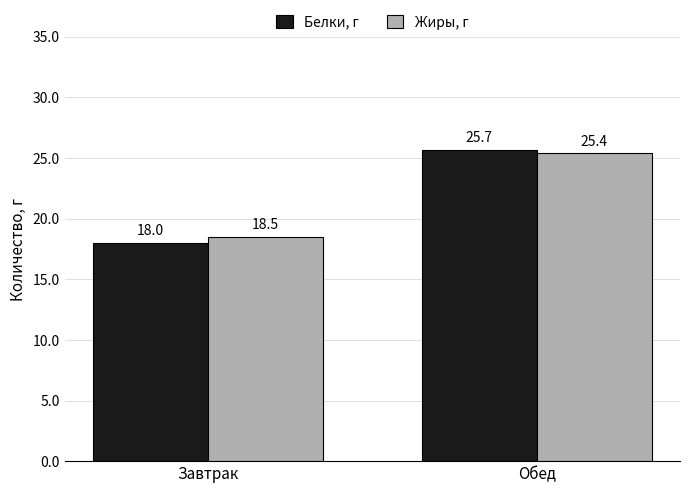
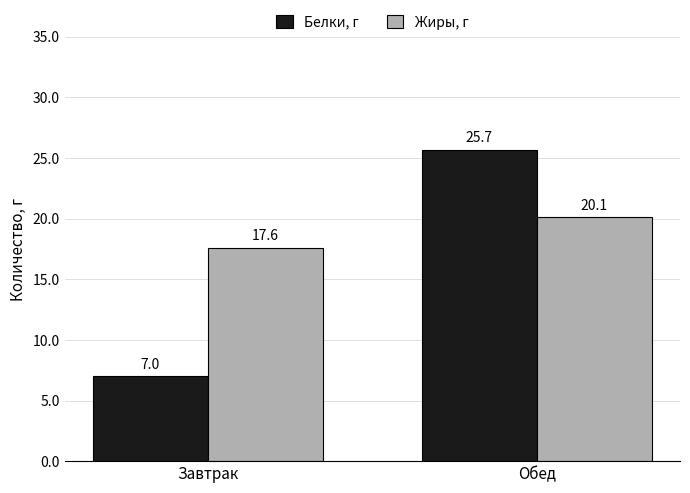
  {
    "Белки, г": {
-     "Завтрак": 18.0,
+     "Завтрак": 7.0,
      "Обед": 25.7
    },
    "Жиры, г": {
-     "Завтрак": 18.5,
-     "Обед": 25.4
+     "Завтрак": 17.6,
+     "Обед": 20.1
    }
  }
